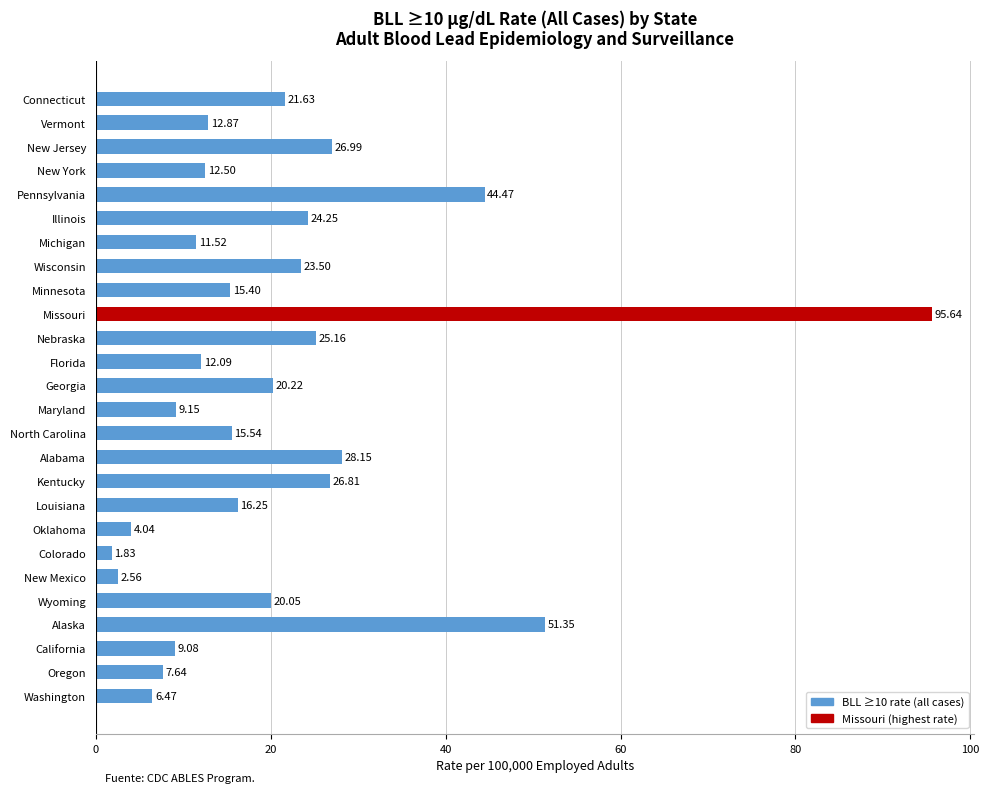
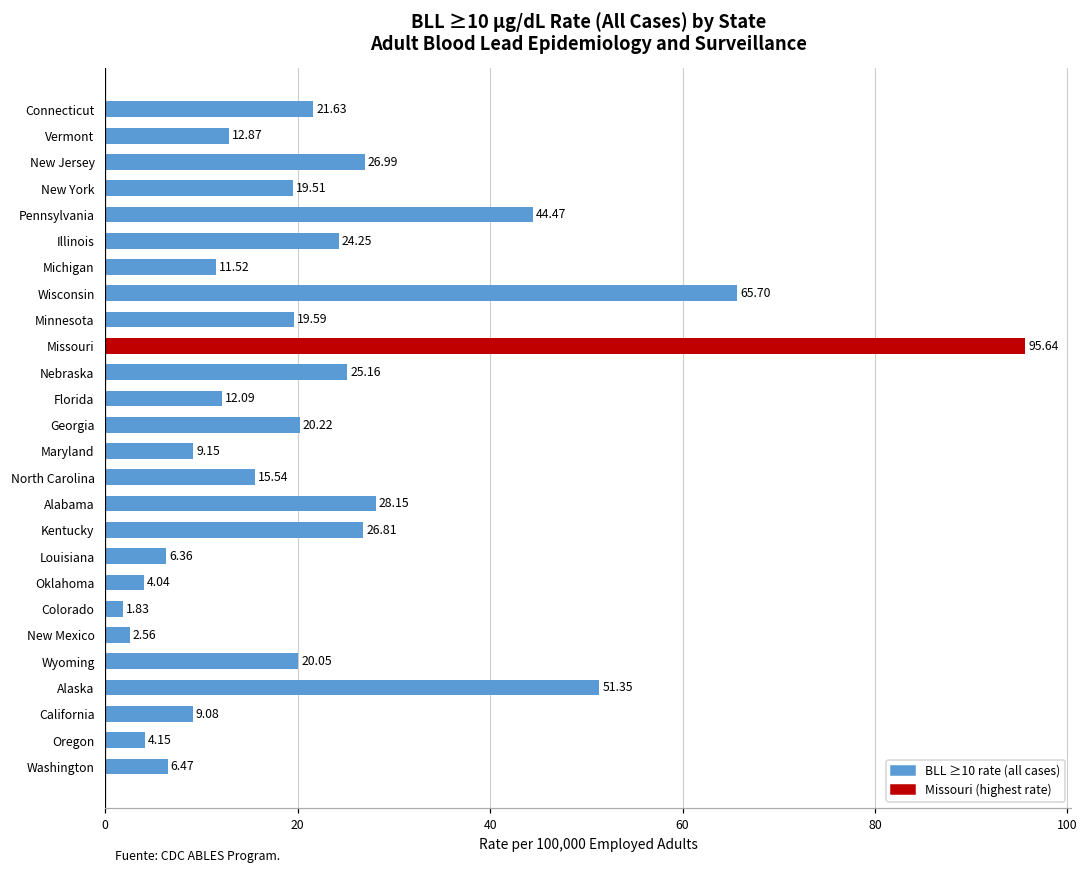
  {
    "Connecticut": 21.63,
    "Vermont": 12.87,
    "New Jersey": 26.99,
-   "New York": 12.50,
+   "New York": 19.51,
    "Pennsylvania": 44.47,
    "Illinois": 24.25,
    "Michigan": 11.52,
-   "Wisconsin": 23.50,
-   "Minnesota": 15.40,
+   "Wisconsin": 65.70,
+   "Minnesota": 19.59,
    "Missouri": 95.64,
    "Nebraska": 25.16,
    "Florida": 12.09,
    "Georgia": 20.22,
    "Maryland": 9.15,
    "North Carolina": 15.54,
    "Alabama": 28.15,
    "Kentucky": 26.81,
-   "Louisiana": 16.25,
+   "Louisiana": 6.36,
    "Oklahoma": 4.04,
    "Colorado": 1.83,
    "New Mexico": 2.56,
    "Wyoming": 20.05,
    "Alaska": 51.35,
    "California": 9.08,
-   "Oregon": 7.64,
+   "Oregon": 4.15,
    "Washington": 6.47
  }
